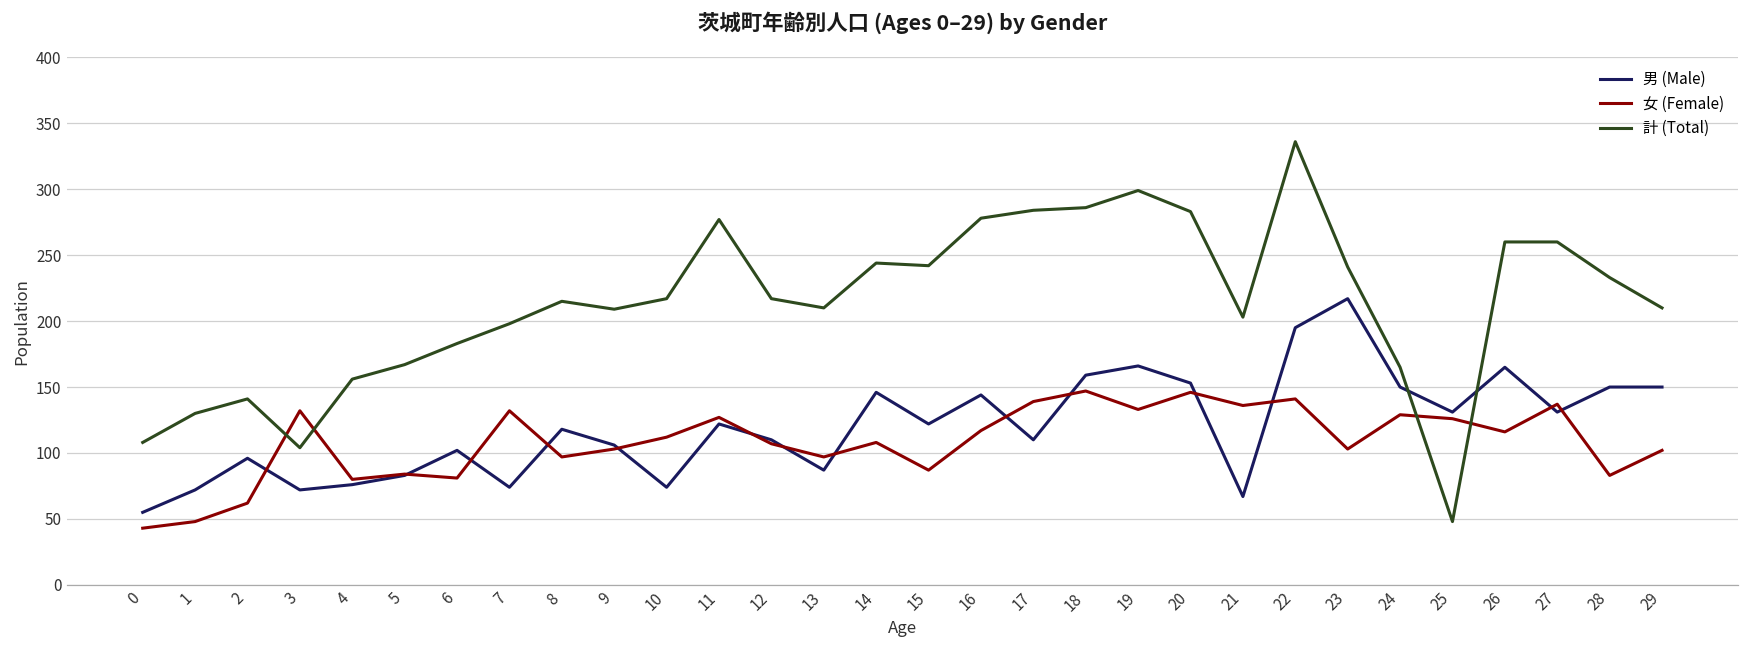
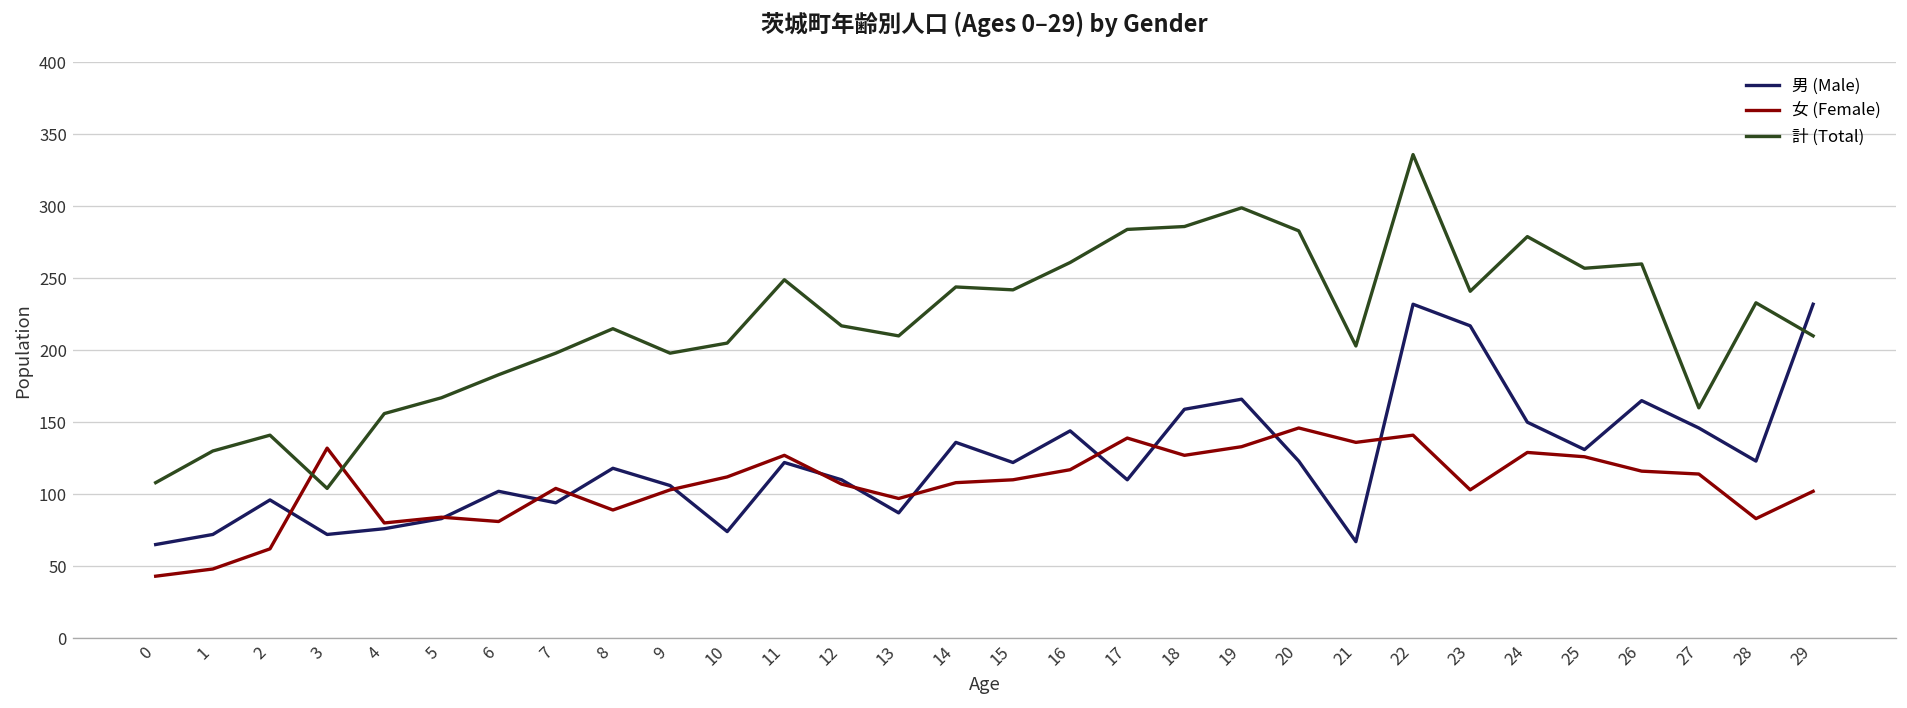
  {
    "男 (Male)": {
-     "0": 55,
+     "0": 65,
      "1": 72,
      "2": 96,
      "3": 72,
      "4": 76,
      "6": 102,
-     "7": 74,
+     "7": 94,
      "8": 118,
      "9": 106,
      "10": 74,
      "11": 122,
      "12": 110,
      "13": 87,
-     "14": 146,
+     "14": 136,
      "15": 122,
      "16": 144,
      "17": 110,
      "18": 159,
      "19": 166,
-     "20": 153,
+     "20": 123,
      "21": 67,
-     "22": 195,
+     "22": 232,
      "23": 217,
      "24": 150,
      "25": 131,
      "26": 165,
-     "27": 131,
-     "28": 150,
-     "29": 150
+     "27": 146,
+     "28": 123,
+     "29": 232
    },
    "女 (Female)": {
      "0": 43,
      "1": 48,
      "2": 62,
      "3": 132,
      "4": 80,
      "6": 81,
-     "7": 132,
-     "8": 97,
+     "7": 104,
+     "8": 89,
      "9": 103,
      "10": 112,
      "11": 127,
      "12": 107,
      "13": 97,
      "14": 108,
-     "15": 87,
+     "15": 110,
      "16": 117,
      "17": 139,
-     "18": 147,
+     "18": 127,
      "19": 133,
      "20": 146,
      "21": 136,
      "22": 141,
      "23": 103,
      "24": 129,
      "25": 126,
      "26": 116,
-     "27": 137,
+     "27": 114,
      "28": 83,
      "29": 102
    },
    "計 (Total)": {
      "0": 108,
      "1": 130,
      "2": 141,
      "3": 104,
      "4": 156,
      "5": 167,
      "6": 183,
      "7": 198,
      "8": 215,
-     "9": 209,
-     "10": 217,
-     "11": 277,
+     "9": 198,
+     "10": 205,
+     "11": 249,
      "12": 217,
      "13": 210,
      "14": 244,
      "15": 242,
-     "16": 278,
+     "16": 261,
      "17": 284,
      "18": 286,
      "19": 299,
      "20": 283,
      "21": 203,
      "22": 336,
      "23": 241,
-     "24": 165,
-     "25": 48,
+     "24": 279,
+     "25": 257,
      "26": 260,
-     "27": 260,
+     "27": 160,
      "28": 233,
      "29": 210
    }
  }
